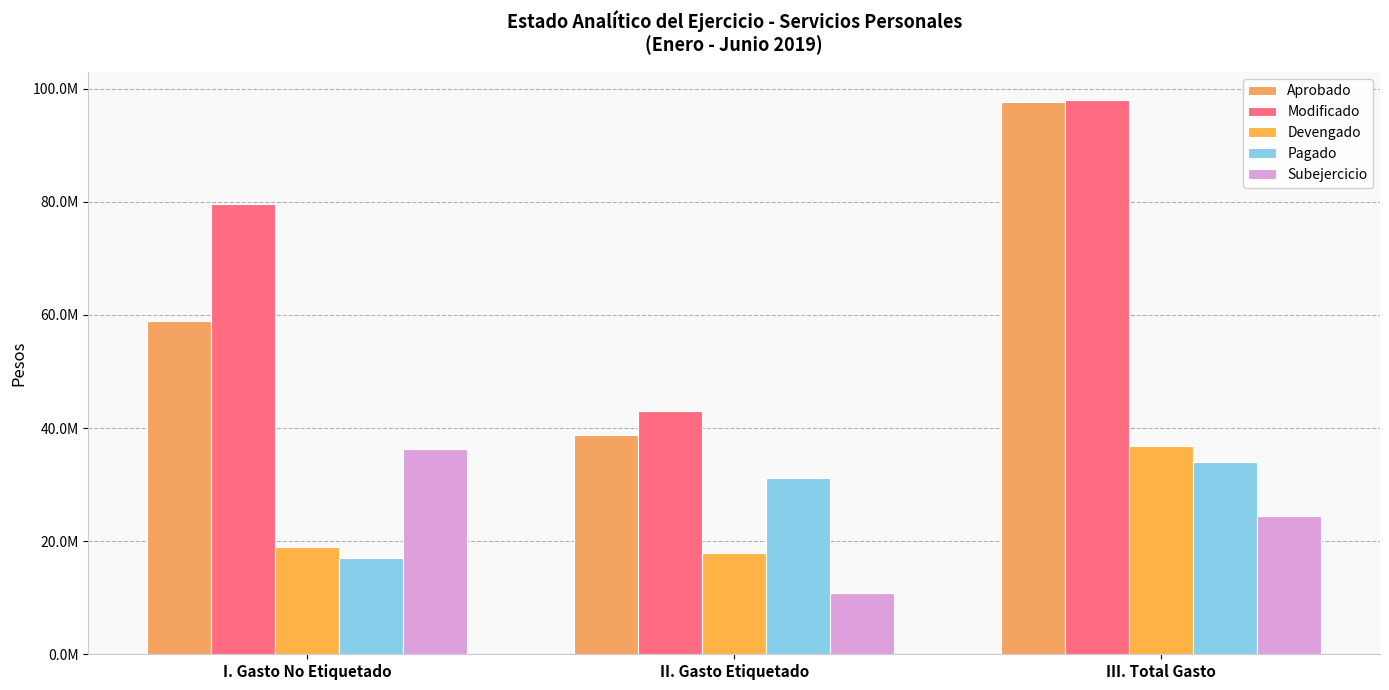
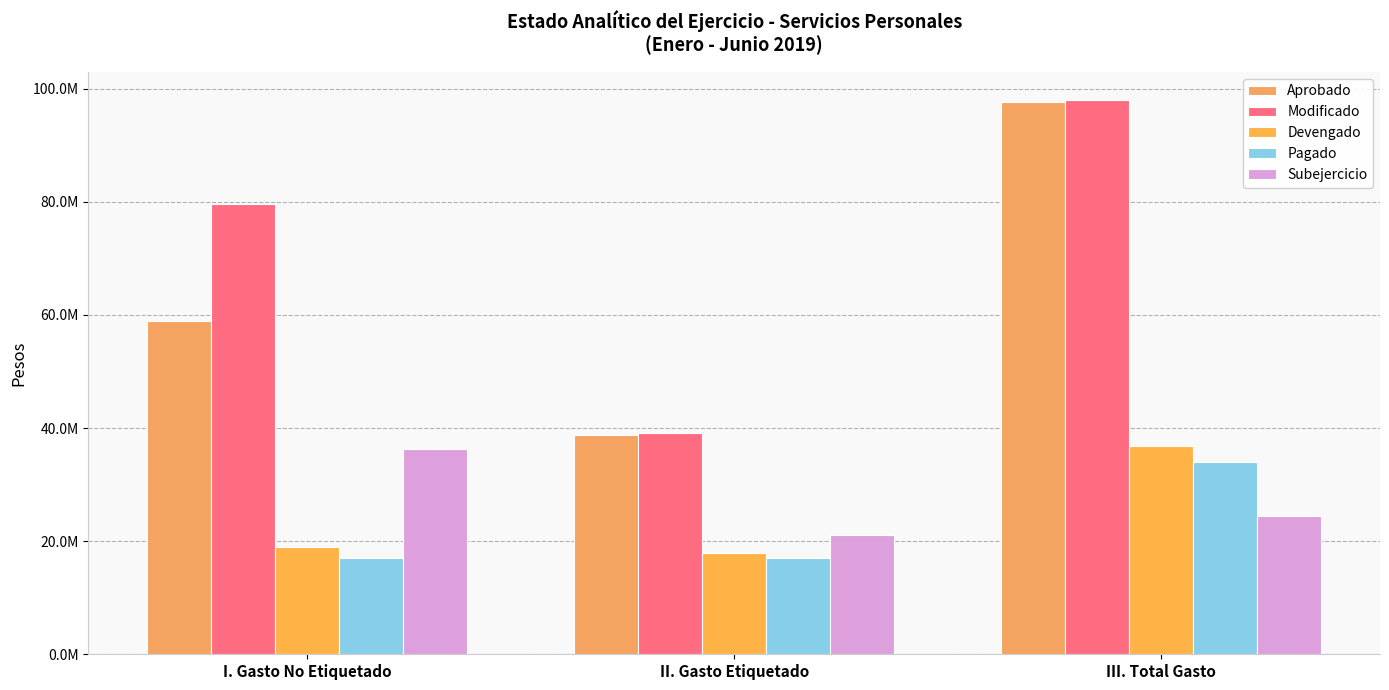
  {
    "Modificado": {
      "I. Gasto No Etiquetado": 80000000,
-     "II. Gasto Etiquetado": 43000000,
+     "II. Gasto Etiquetado": 39000000,
      "III. Total Gasto": 98000000
    },
    "Pagado": {
      "I. Gasto No Etiquetado": 17000000,
-     "II. Gasto Etiquetado": 31000000,
+     "II. Gasto Etiquetado": 17000000,
      "III. Total Gasto": 34000000
    },
    "Subejercicio": {
      "I. Gasto No Etiquetado": 36000000,
-     "II. Gasto Etiquetado": 11000000,
+     "II. Gasto Etiquetado": 21000000,
      "III. Total Gasto": 25000000
    }
  }
